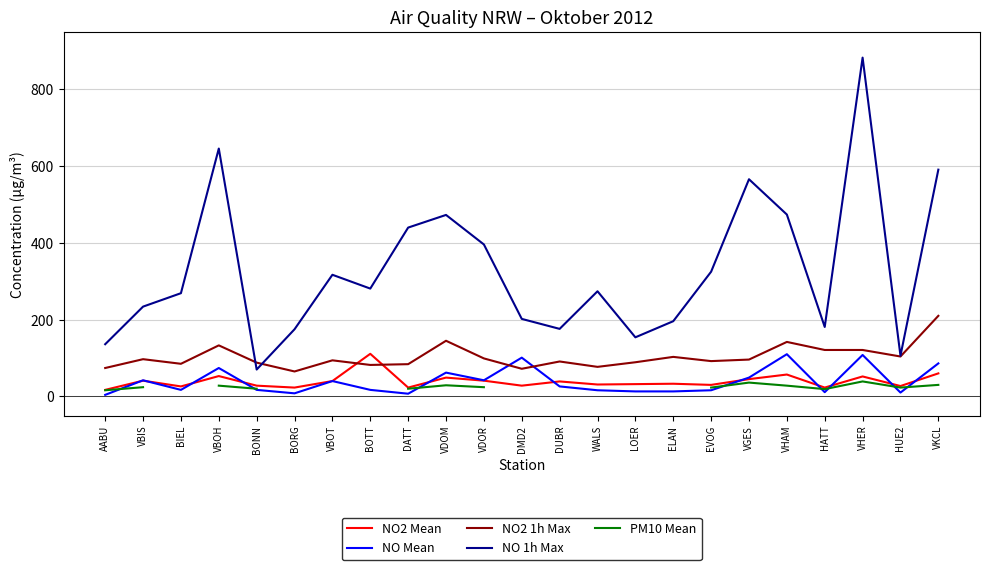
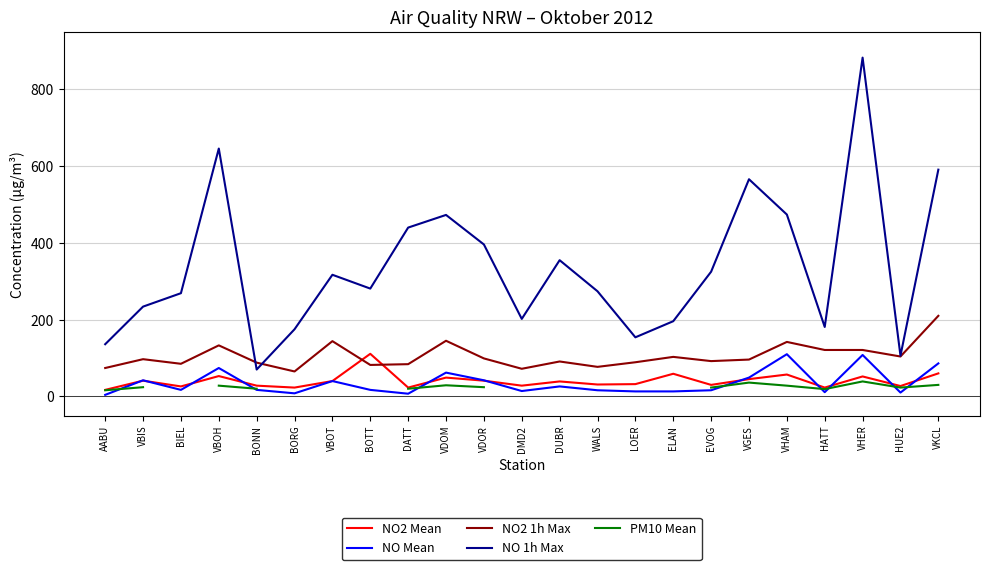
  {
    "NO2 Mean": {
      "BIEL": 30,
      "VBOH": 50,
      "BONN": 30,
      "BORG": 20,
      "BOTT": 110,
      "VDOM": 50,
      "DMD2": 30,
      "DUBR": 40,
      "WALS": 30,
      "LOER": 30,
-     "ELAN": 30,
+     "ELAN": 60,
      "EVOG": 30,
      "VHAM": 60,
      "VHER": 50,
      "VKCL": 60
    },
    "NO Mean": {
      "AABU": 0,
      "BIEL": 20,
      "VBOH": 70,
      "BORG": 10,
      "BOTT": 20,
      "DATT": 10,
      "VDOM": 60,
-     "DMD2": 100,
+     "DMD2": 10,
      "DUBR": 30,
      "WALS": 20,
      "LOER": 10,
      "ELAN": 10,
      "EVOG": 20,
      "VHAM": 110,
      "HATT": 10,
      "VHER": 110,
      "HUE2": 10,
      "VKCL": 90
    },
    "NO2 1h Max": {
      "AABU": 70,
      "VBIS": 100,
      "BIEL": 90,
      "VBOH": 130,
      "BONN": 90,
      "BORG": 70,
-     "VBOT": 90,
+     "VBOT": 140,
      "BOTT": 80,
      "DATT": 80,
      "VDOM": 150,
      "VDOR": 100,
      "DMD2": 70,
      "DUBR": 90,
      "WALS": 80,
      "LOER": 90,
      "ELAN": 100,
      "EVOG": 90,
      "VGES": 100,
      "VHAM": 140,
      "HATT": 120,
      "VHER": 120,
      "VKCL": 210
    },
    "NO 1h Max": {
      "AABU": 140,
      "VBIS": 230,
      "BIEL": 270,
      "VBOH": 650,
      "BONN": 70,
      "BORG": 180,
      "VBOT": 320,
      "BOTT": 280,
      "DATT": 440,
      "VDOM": 470,
      "VDOR": 400,
      "DMD2": 200,
-     "DUBR": 180,
+     "DUBR": 360,
      "WALS": 270,
      "LOER": 150,
      "ELAN": 200,
      "EVOG": 330,
      "VGES": 570,
      "VHAM": 470,
      "HATT": 180,
      "VHER": 880,
      "VKCL": 590
    },
    "PM10 Mean": {
      "VBIS": 20,
      "VBOH": 30,
      "VBOT": 30,
      "VDOM": 30,
      "VDOR": 20,
      "LOER": 20,
      "EVOG": 20,
      "VGES": 40,
      "VHAM": 30,
      "VHER": 40,
      "VKCL": 30
    }
  }
